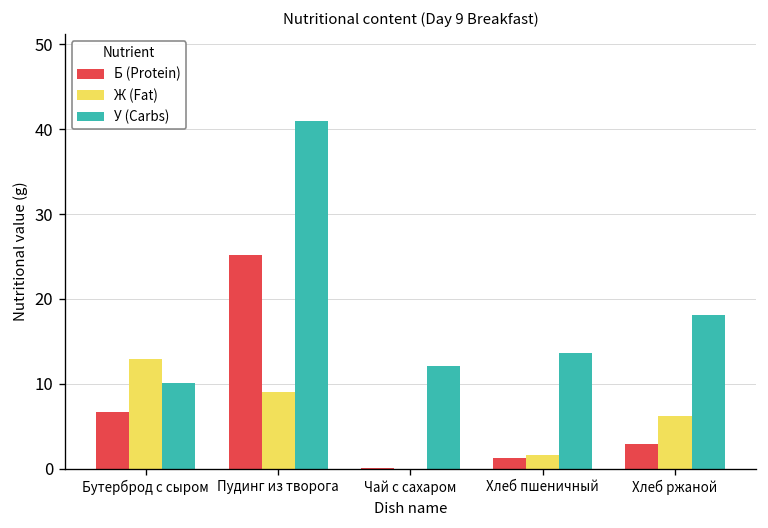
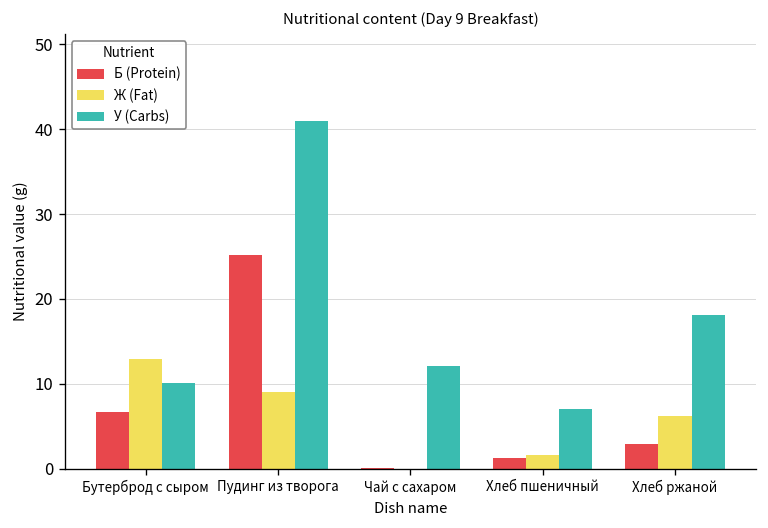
  {
    "Б (Protein)": {
      "Бутерброд с сыром": 7,
      "Пудинг из творога": 25,
      "Хлеб пшеничный": 1,
      "Хлеб ржаной": 3
    },
    "Ж (Fat)": {
      "Бутерброд с сыром": 13,
      "Пудинг из творога": 9,
      "Чай с сахаром": 0,
      "Хлеб пшеничный": 2,
      "Хлеб ржаной": 6
    },
    "У (Carbs)": {
      "Бутерброд с сыром": 10,
      "Пудинг из творога": 41,
      "Чай с сахаром": 12,
-     "Хлеб пшеничный": 14,
+     "Хлеб пшеничный": 7,
      "Хлеб ржаной": 18
    }
  }
